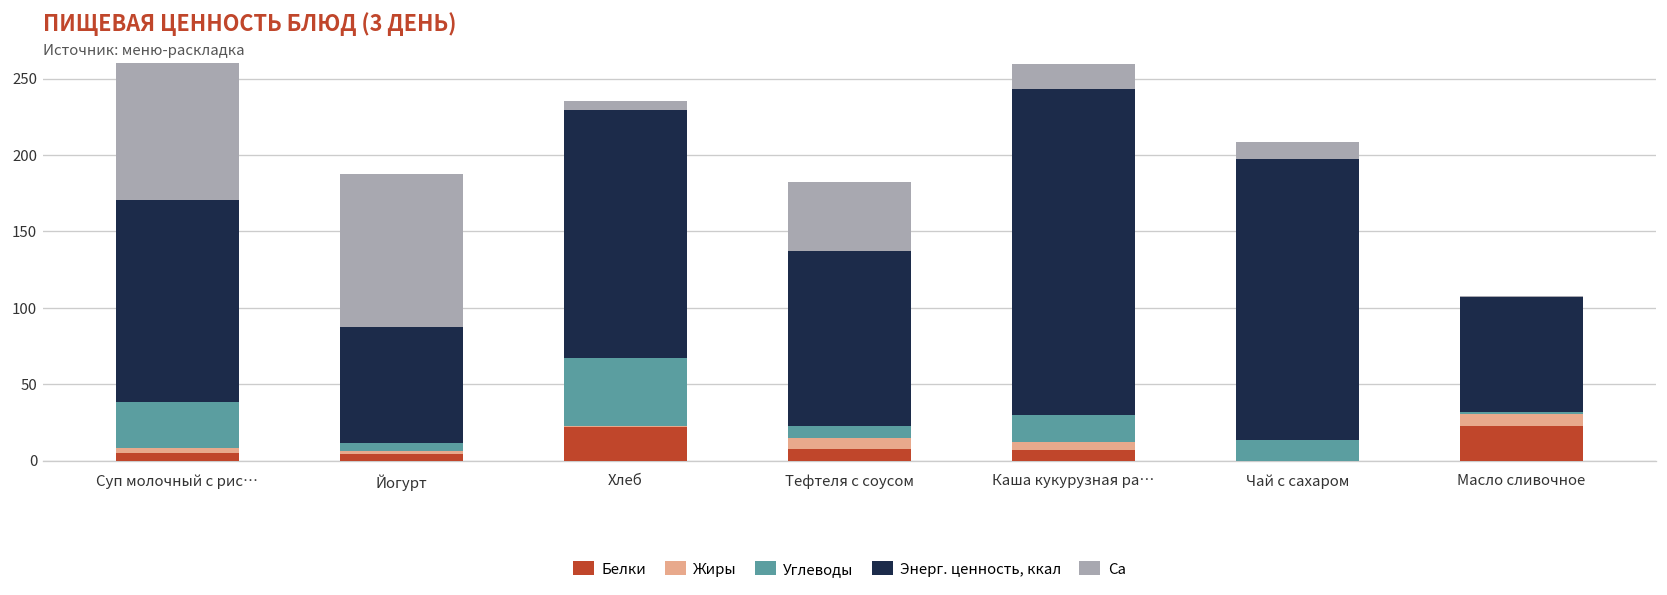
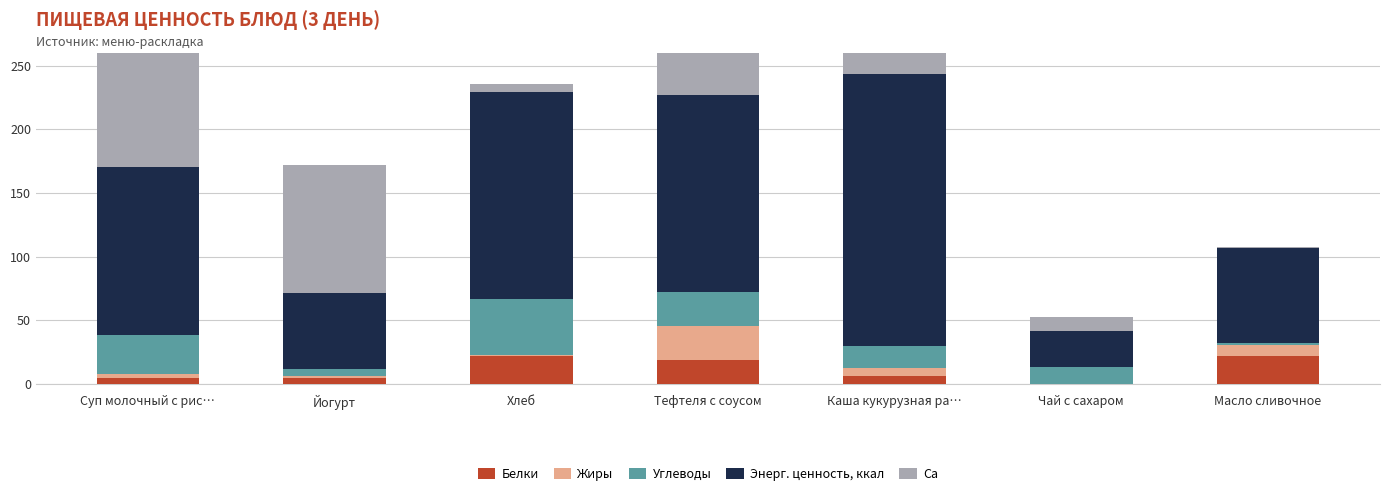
  {
    "Белки": {
      "Суп молочный с рис…": 5,
      "Йогурт": 4,
      "Хлеб": 22,
-     "Тефтеля с соусом": 8,
+     "Тефтеля с соусом": 19,
      "Каша кукурузная ра…": 7,
      "Чай с сахаром": 0,
      "Масло сливочное": 22
    },
    "Жиры": {
      "Суп молочный с рис…": 3,
      "Йогурт": 2,
-     "Тефтеля с соусом": 7,
+     "Тефтеля с соусом": 26,
      "Каша кукурузная ра…": 6,
      "Чай с сахаром": 0,
      "Масло сливочное": 8
    },
    "Углеводы": {
      "Суп молочный с рис…": 30,
      "Йогурт": 5,
      "Хлеб": 44,
-     "Тефтеля с соусом": 8,
+     "Тефтеля с соусом": 27,
      "Каша кукурузная ра…": 17,
      "Чай с сахаром": 13
    },
    "Энерг. ценность, ккал": {
      "Суп молочный с рис…": 132,
-     "Йогурт": 75,
+     "Йогурт": 60,
      "Хлеб": 162,
-     "Тефтеля с соусом": 114,
+     "Тефтеля с соусом": 154,
      "Каша кукурузная ра…": 214,
-     "Чай с сахаром": 184,
+     "Чай с сахаром": 28,
      "Масло сливочное": 75
    },
    "Ca": {
      "Йогурт": 100,
      "Хлеб": 6,
      "Каша кукурузная ра…": 17,
      "Чай с сахаром": 11
    }
  }
